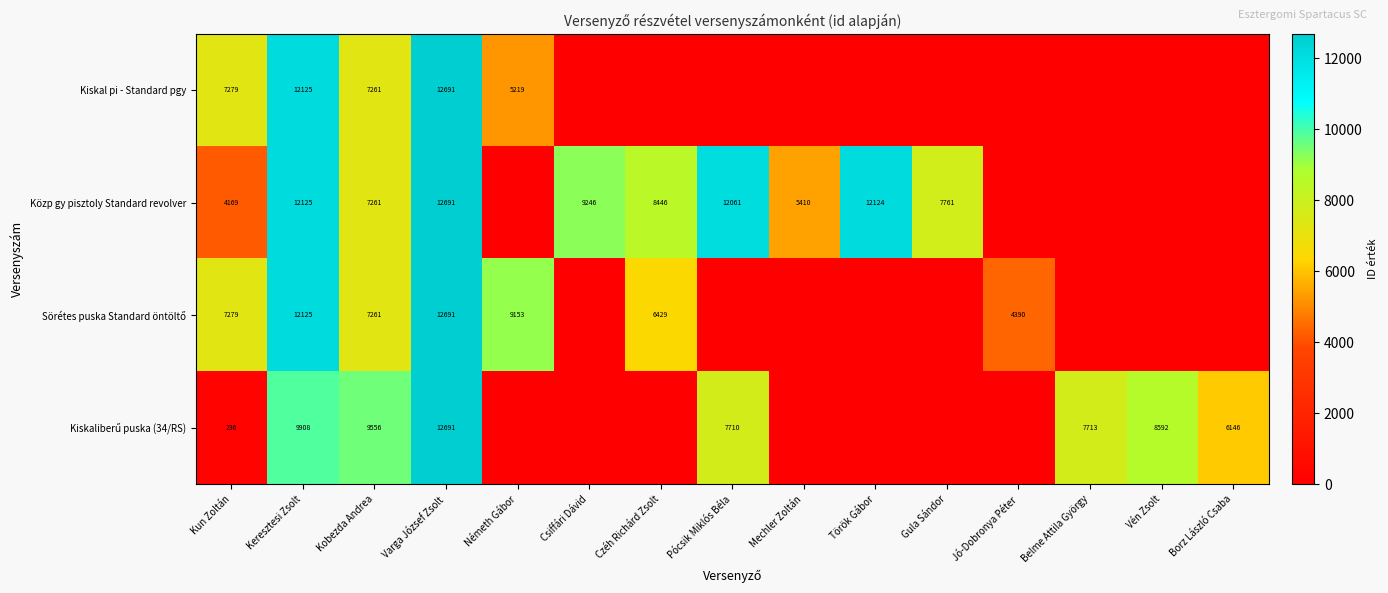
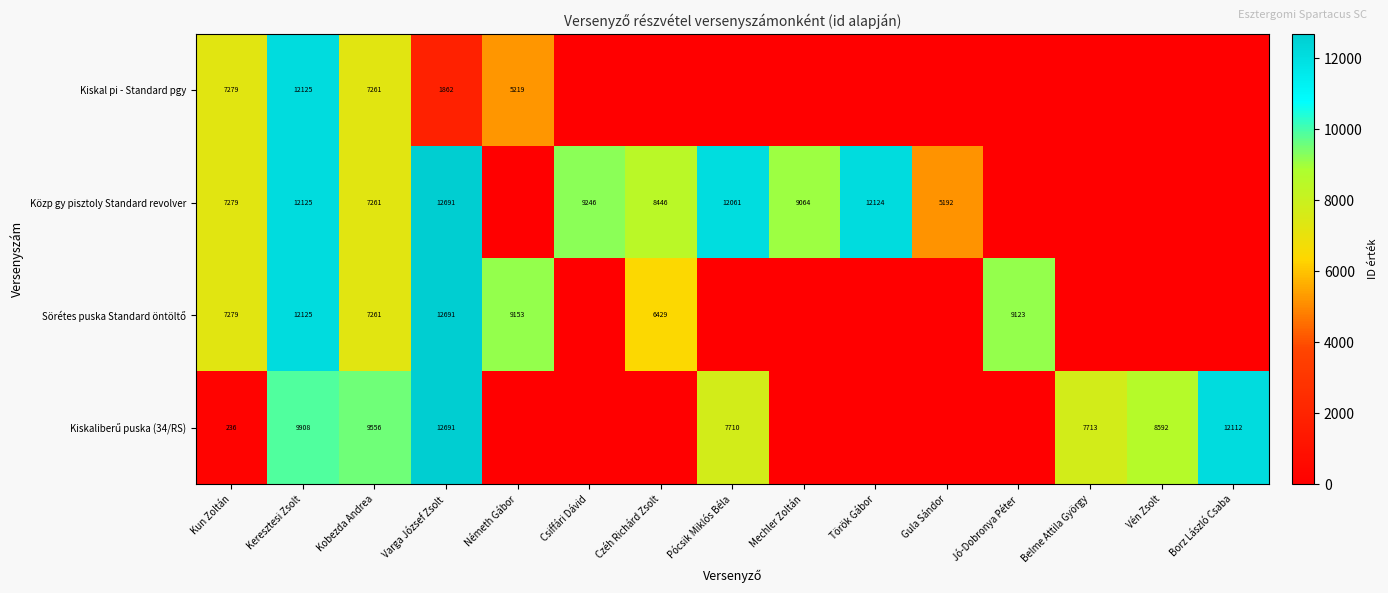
  {
    "Kiskal pi - Standard pgy": {
      "Kun Zoltán": 7279,
      "Keresztesi Zsolt": 12125,
      "Kobezda Andrea": 7261,
-     "Varga József Zsolt": 12691,
+     "Varga József Zsolt": 1862,
      "Németh Gábor": 5219
    },
    "Közp gy pisztoly Standard revolver": {
-     "Kun Zoltán": 4169,
+     "Kun Zoltán": 7279,
      "Keresztesi Zsolt": 12125,
      "Kobezda Andrea": 7261,
      "Varga József Zsolt": 12691,
      "Csiffári Dávid": 9246,
      "Czéh Richárd Zsolt": 8446,
      "Pócsik Miklós Béla": 12061,
-     "Mechler Zoltán": 5410,
+     "Mechler Zoltán": 9064,
      "Török Gábor": 12124,
-     "Gula Sándor": 7761
+     "Gula Sándor": 5192
    },
    "Sörétes puska Standard öntöltő": {
      "Kun Zoltán": 7279,
      "Keresztesi Zsolt": 12125,
      "Kobezda Andrea": 7261,
      "Varga József Zsolt": 12691,
      "Németh Gábor": 9153,
      "Czéh Richárd Zsolt": 6429,
-     "Jó-Dobronya Péter": 4390
+     "Jó-Dobronya Péter": 9123
    },
    "Kiskaliberű puska (34/RS)": {
      "Kun Zoltán": 236,
      "Keresztesi Zsolt": 9908,
      "Kobezda Andrea": 9556,
      "Varga József Zsolt": 12691,
      "Pócsik Miklós Béla": 7710,
      "Belme Attila György": 7713,
      "Vén Zsolt": 8592,
-     "Borz László Csaba": 6146
+     "Borz László Csaba": 12112
    }
  }
